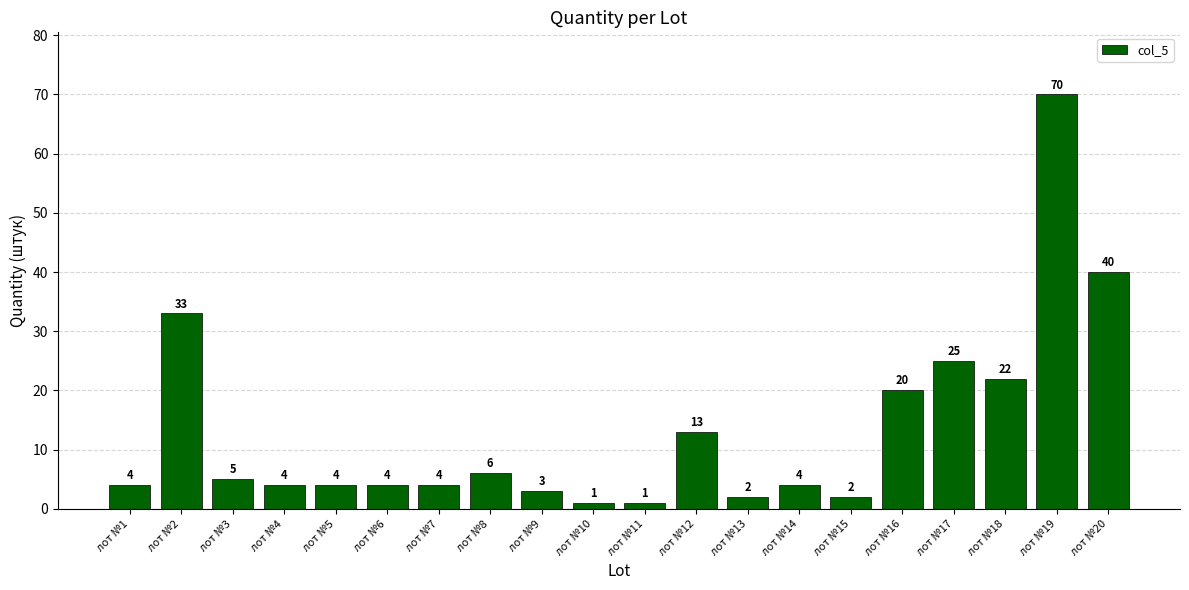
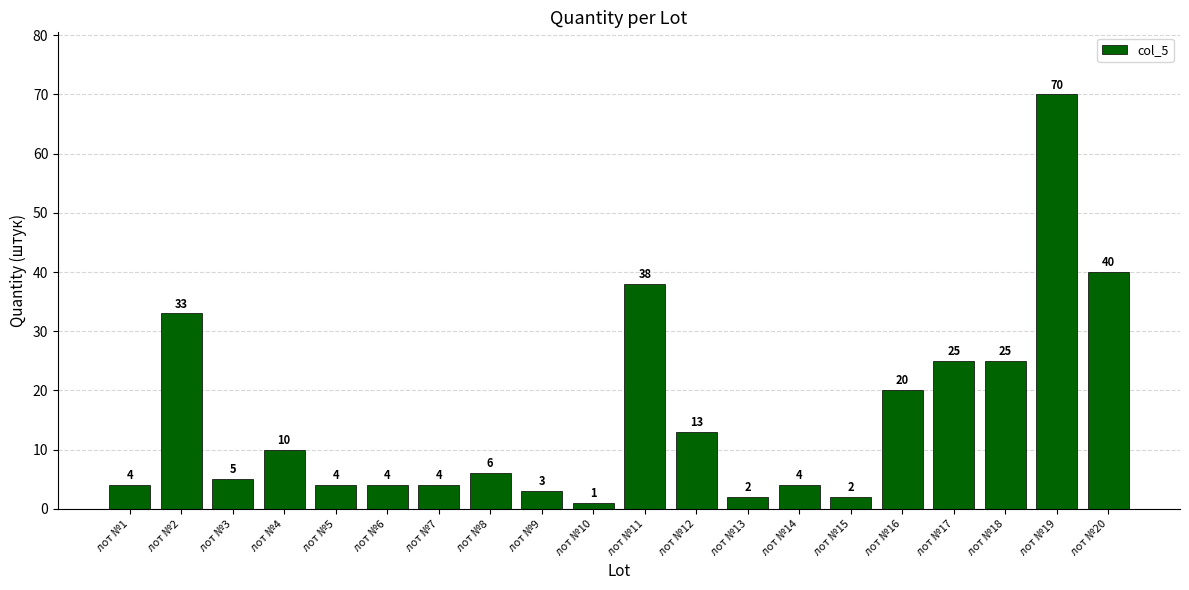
  {
    "лот №1": 4,
    "лот №2": 33,
    "лот №3": 5,
-   "лот №4": 4,
+   "лот №4": 10,
    "лот №5": 4,
    "лот №6": 4,
    "лот №7": 4,
    "лот №8": 6,
    "лот №9": 3,
    "лот №10": 1,
-   "лот №11": 1,
+   "лот №11": 38,
    "лот №12": 13,
    "лот №13": 2,
    "лот №14": 4,
    "лот №15": 2,
    "лот №16": 20,
    "лот №17": 25,
-   "лот №18": 22,
+   "лот №18": 25,
    "лот №19": 70,
    "лот №20": 40
  }
